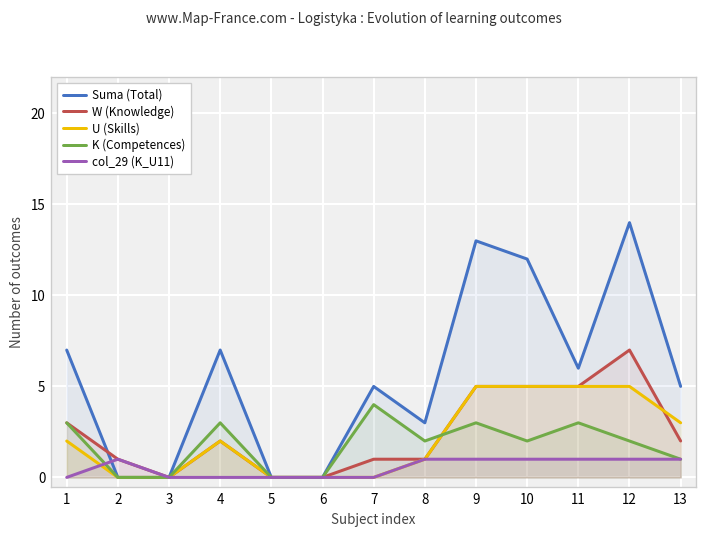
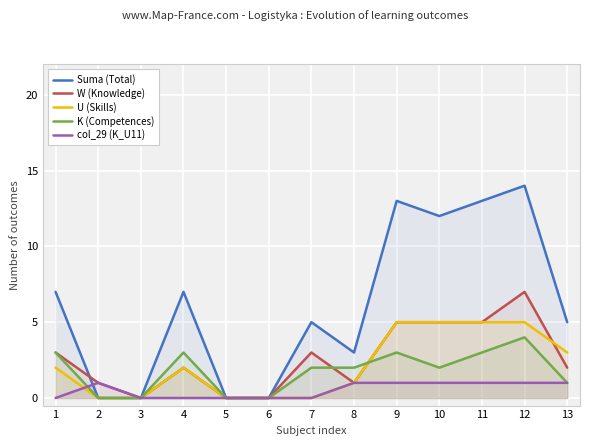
  {
    "Suma (Total)": {
      "1": 7,
      "4": 7,
      "7": 5,
      "8": 3,
      "9": 13,
      "10": 12,
-     "11": 6,
+     "11": 13,
      "12": 14,
      "13": 5
    },
    "W (Knowledge)": {
-     "7": 1,
+     "7": 3,
      "12": 7,
      "13": 2
    },
    "U (Skills)": {
      "1": 2,
      "12": 5,
      "13": 3
    },
    "K (Competences)": {
      "4": 3,
-     "7": 4,
+     "7": 2,
      "8": 2,
      "9": 3,
      "10": 2,
      "11": 3,
-     "12": 2
+     "12": 4
    },
    "col_29 (K_U11)": {
      "1": 0,
      "4": 0,
      "9": 1,
      "10": 1,
      "11": 1,
      "12": 1
    }
  }
